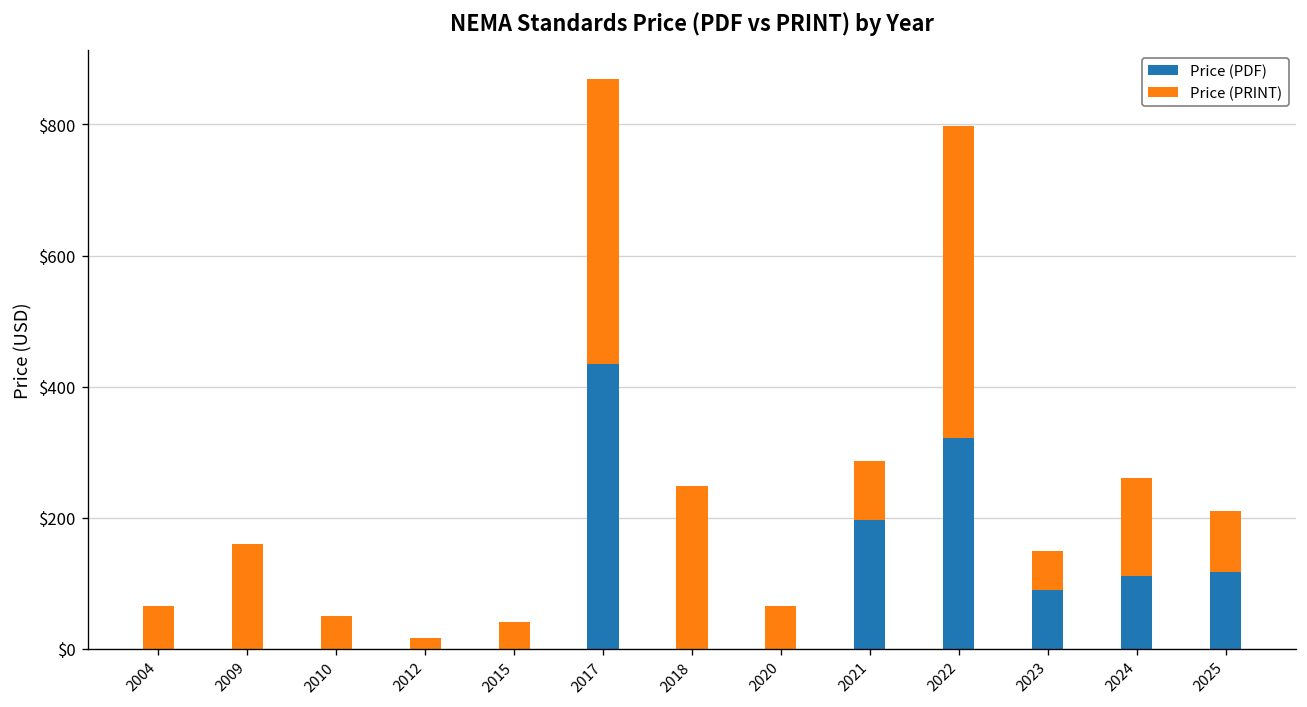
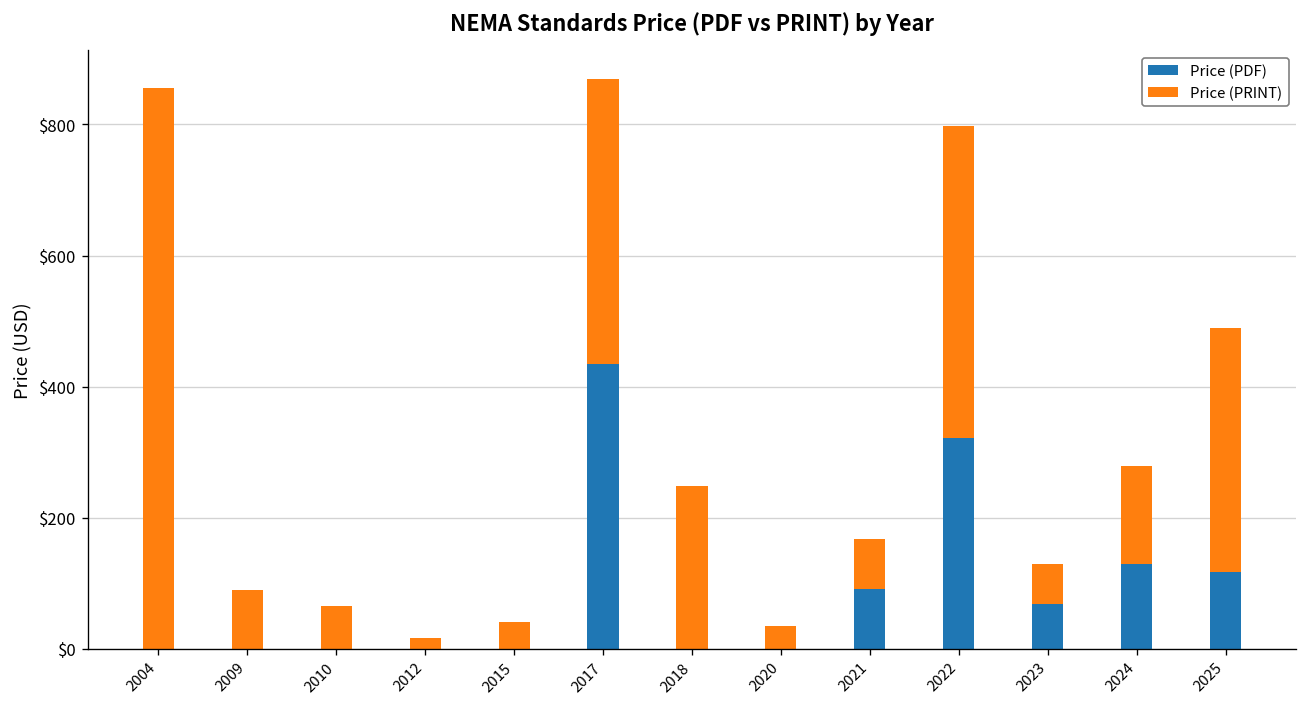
  {
    "Price (PDF)": {
      "2004": "$0",
      "2009": "$0",
      "2010": "$0",
      "2012": "$0",
      "2015": "$0",
      "2017": "$440",
      "2018": "$0",
      "2020": "$0",
-     "2021": "$200",
+     "2021": "$90",
      "2022": "$320",
-     "2023": "$90",
-     "2024": "$110",
+     "2023": "$70",
+     "2024": "$130",
      "2025": "$120"
    },
    "Price (PRINT)": {
-     "2004": "$70",
-     "2009": "$160",
-     "2010": "$50",
+     "2004": "$860",
+     "2009": "$90",
+     "2010": "$70",
      "2012": "$20",
      "2015": "$40",
      "2017": "$440",
      "2018": "$250",
-     "2020": "$70",
-     "2021": "$90",
+     "2020": "$30",
+     "2021": "$80",
      "2022": "$480",
      "2023": "$60",
      "2024": "$150",
-     "2025": "$90"
+     "2025": "$370"
    }
  }
